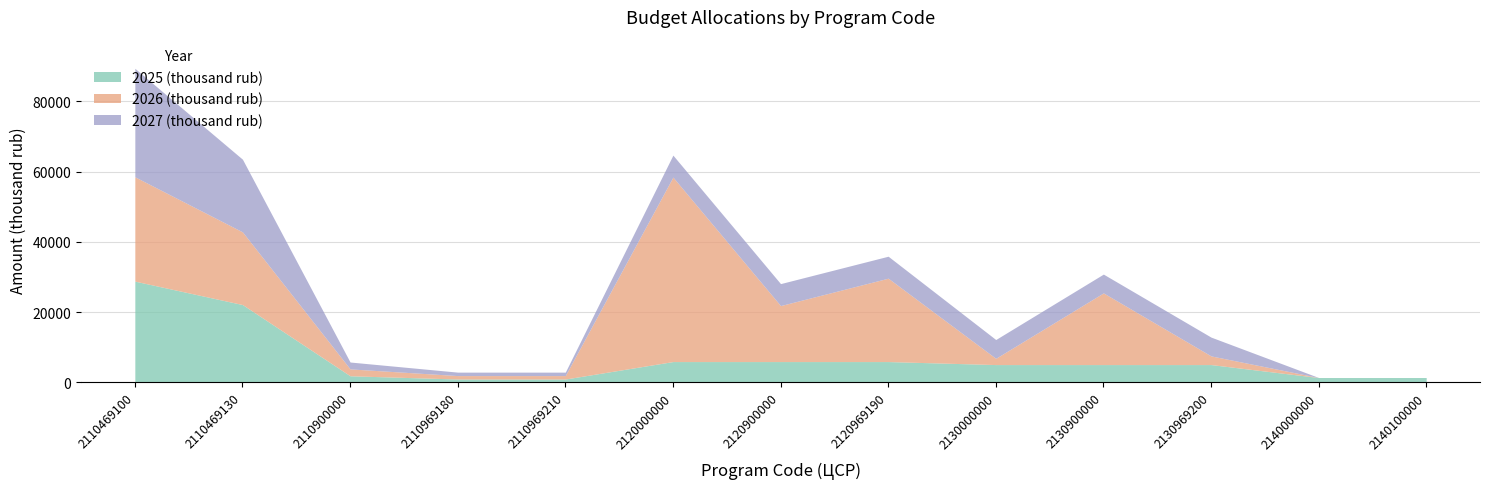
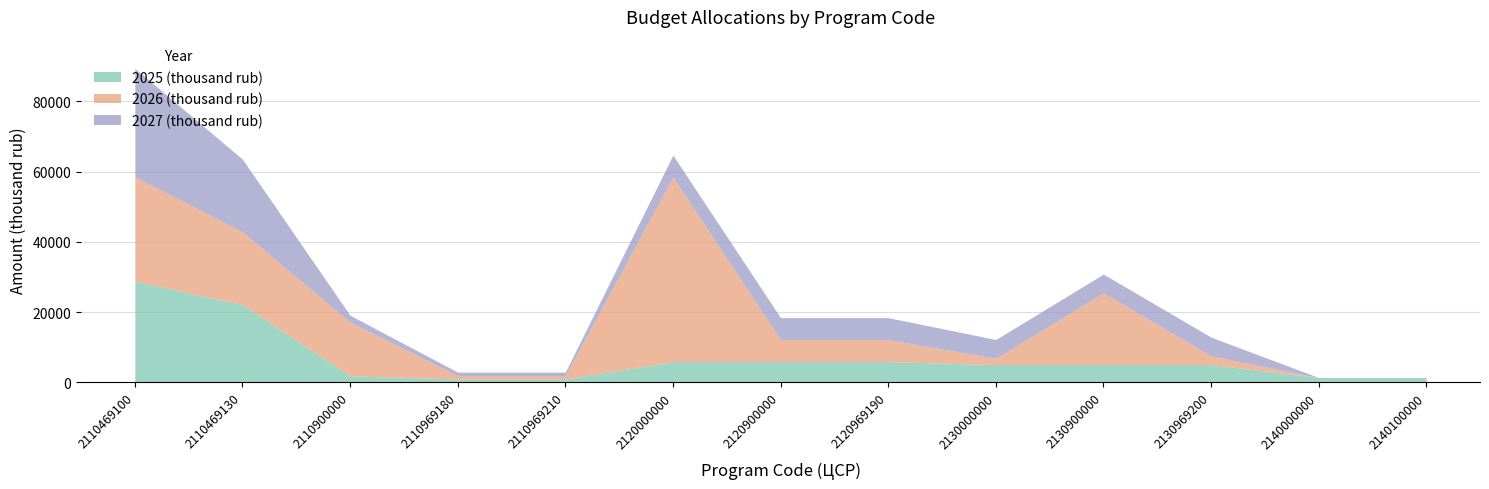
  {
    "2026 (thousand rub)": {
      "2110469100": 30000,
      "2110469130": 21000,
-     "2110900000": 2000,
+     "2110900000": 15000,
      "2110969180": 1000,
      "2110969210": 1000,
      "2120000000": 53000,
-     "2120900000": 16000,
-     "2120969190": 24000,
+     "2120900000": 6000,
+     "2120969190": 6000,
      "2130000000": 2000,
      "2130900000": 20000,
      "2130969200": 2000
    }
  }
